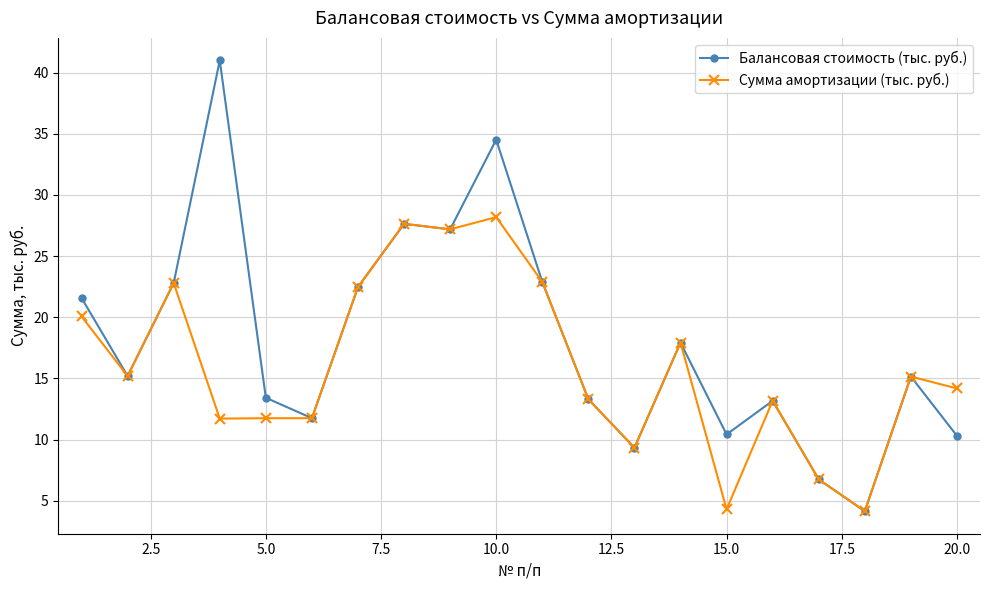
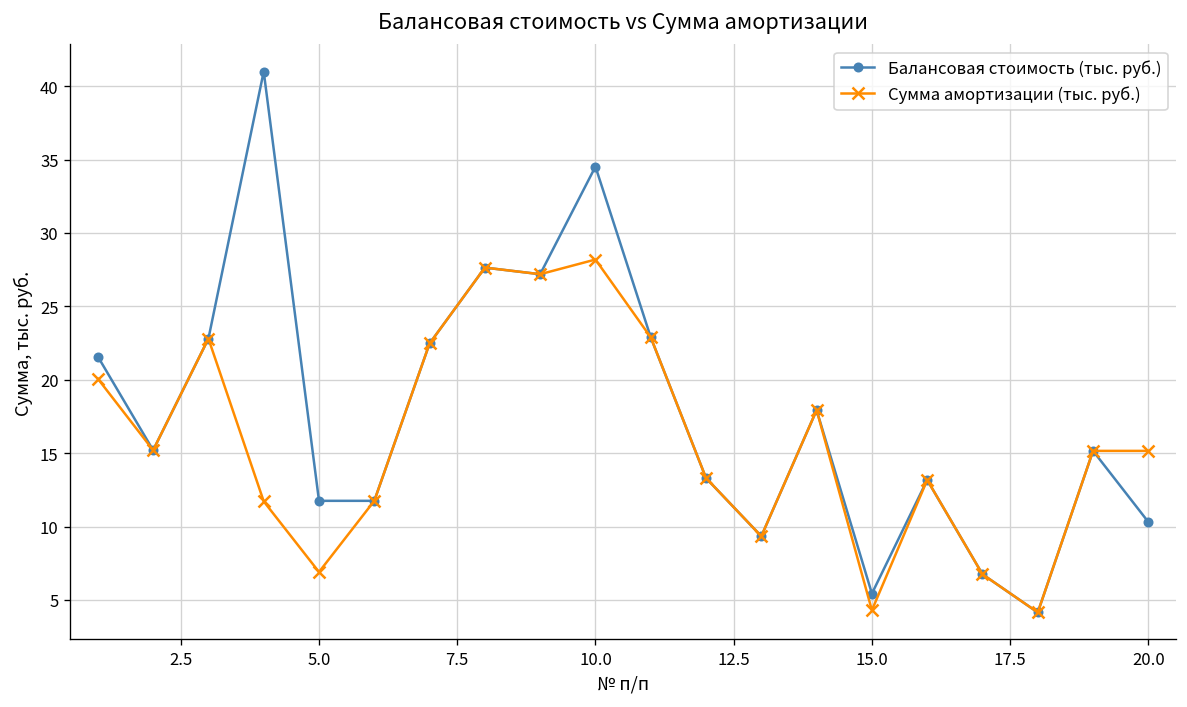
  {
    "Балансовая стоимость (тыс. руб.)": {
-     "5.0": 13.4,
+     "5.0": 11.8,
      "10.0": 34.5,
-     "15.0": 10.4,
+     "15.0": 5.4,
      "20.0": 10.3
    },
    "Сумма амортизации (тыс. руб.)": {
-     "5.0": 11.8,
+     "5.0": 6.9,
      "10.0": 28.2,
      "15.0": 4.3,
-     "20.0": 14.2
+     "20.0": 15.2
    }
  }
